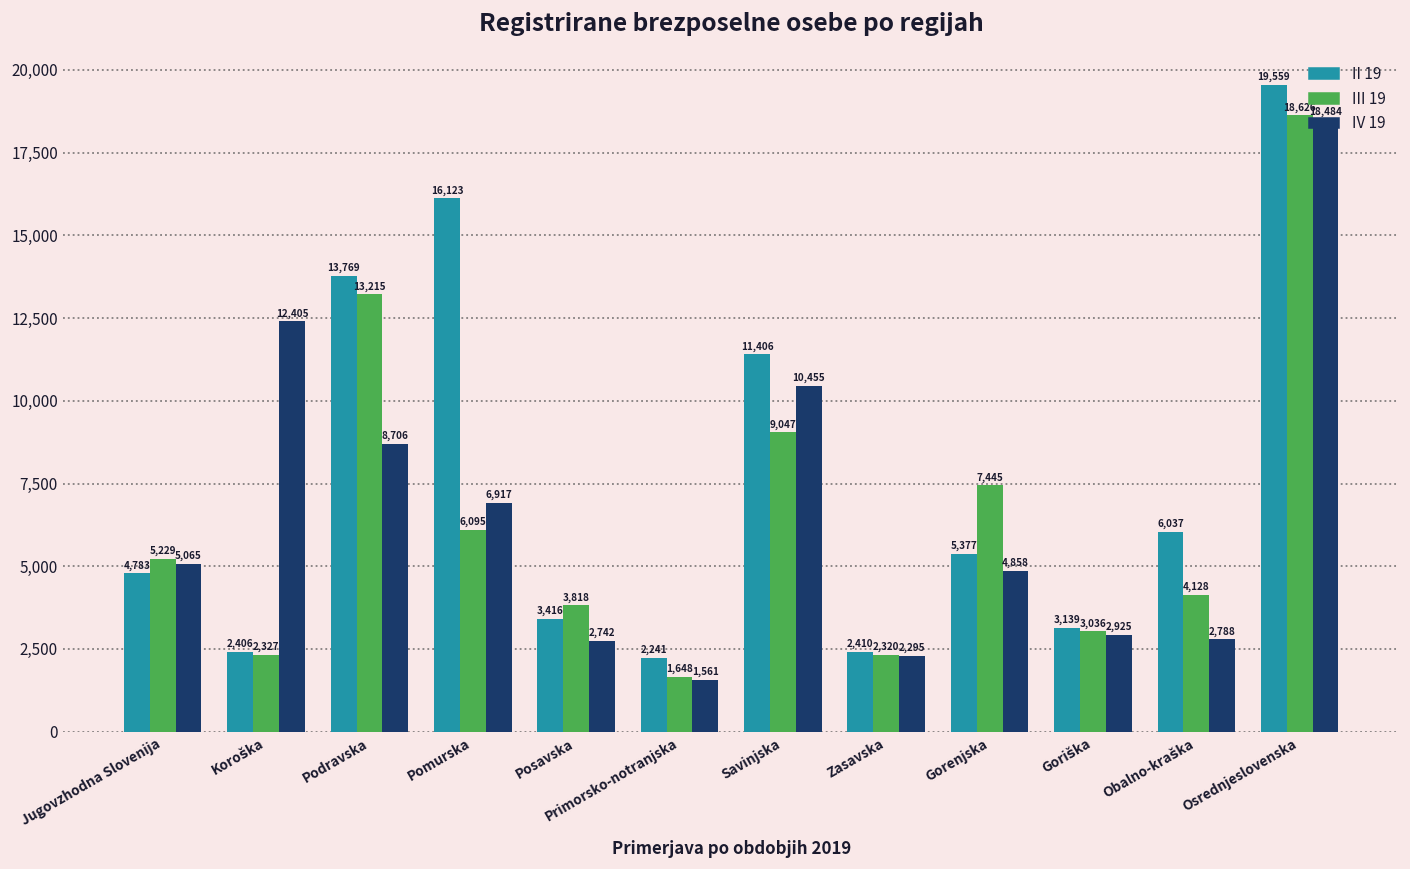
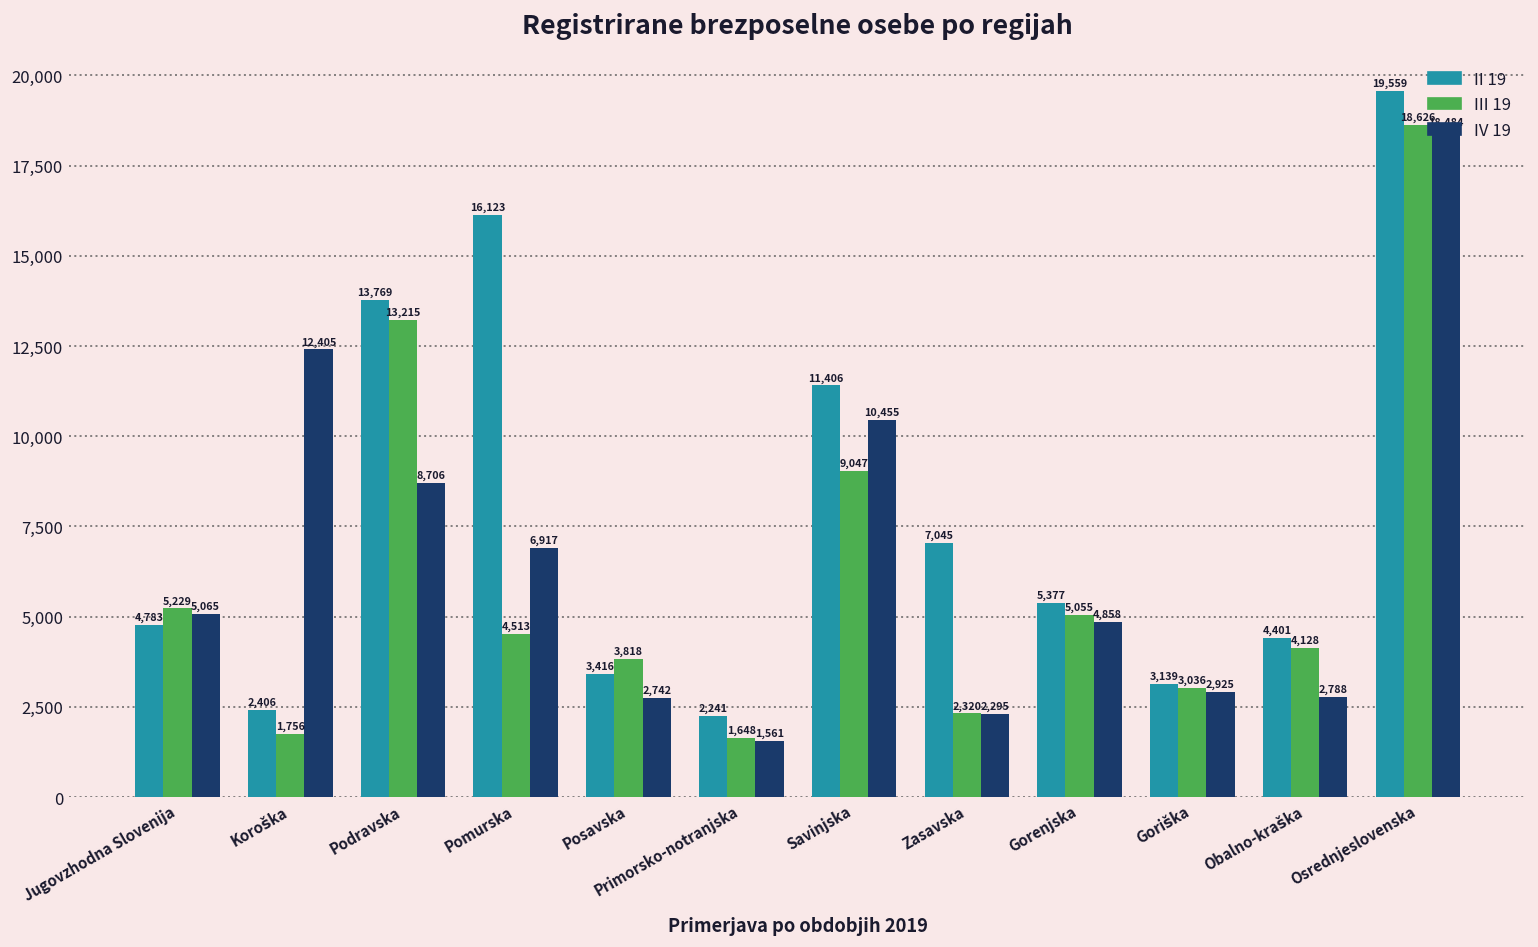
  {
    "II 19": {
      "Jugovzhodna Slovenija": "4,783",
      "Koroška": "2,406",
      "Podravska": "13,769",
      "Pomurska": "16,123",
      "Posavska": "3,416",
      "Primorsko-notranjska": "2,241",
      "Savinjska": "11,406",
-     "Zasavska": "2,410",
+     "Zasavska": "7,045",
      "Gorenjska": "5,377",
      "Goriška": "3,139",
-     "Obalno-kraška": "6,037",
+     "Obalno-kraška": "4,401",
      "Osrednjeslovenska": "19,559"
    },
    "III 19": {
      "Jugovzhodna Slovenija": "5,229",
-     "Koroška": "2,327",
+     "Koroška": "1,756",
      "Podravska": "13,215",
-     "Pomurska": "6,095",
+     "Pomurska": "4,513",
      "Posavska": "3,818",
      "Primorsko-notranjska": "1,648",
      "Savinjska": "9,047",
      "Zasavska": "2,320",
-     "Gorenjska": "7,445",
+     "Gorenjska": "5,055",
      "Goriška": "3,036",
      "Obalno-kraška": "4,128",
      "Osrednjeslovenska": "18,626"
    },
    "IV 19": {
      "Jugovzhodna Slovenija": "5,065",
      "Koroška": "12,405",
      "Podravska": "8,706",
      "Pomurska": "6,917",
      "Posavska": "2,742",
      "Primorsko-notranjska": "1,561",
      "Savinjska": "10,455",
      "Zasavska": "2,295",
      "Gorenjska": "4,858",
      "Goriška": "2,925",
      "Obalno-kraška": "2,788",
      "Osrednjeslovenska": "18,484"
    }
  }
